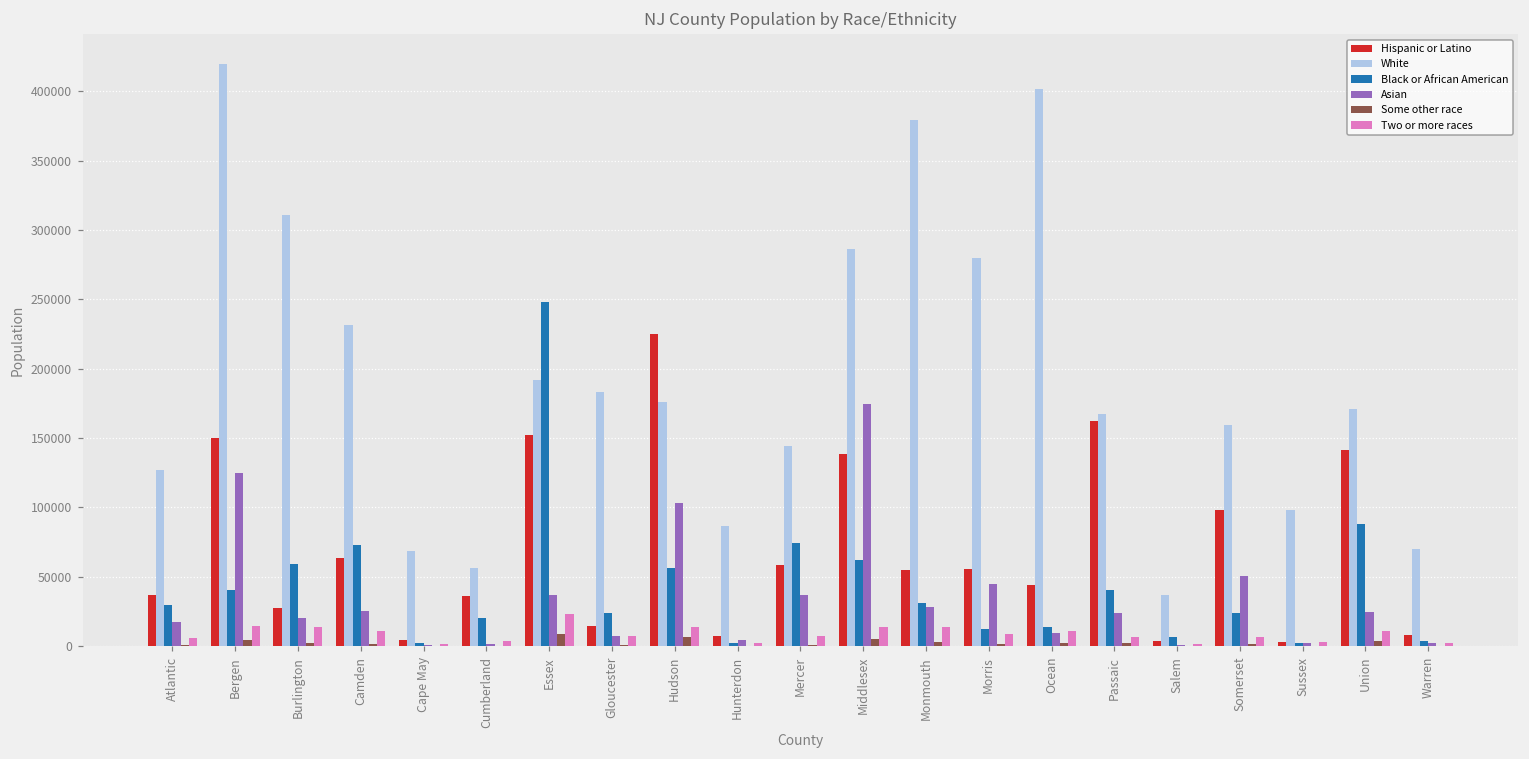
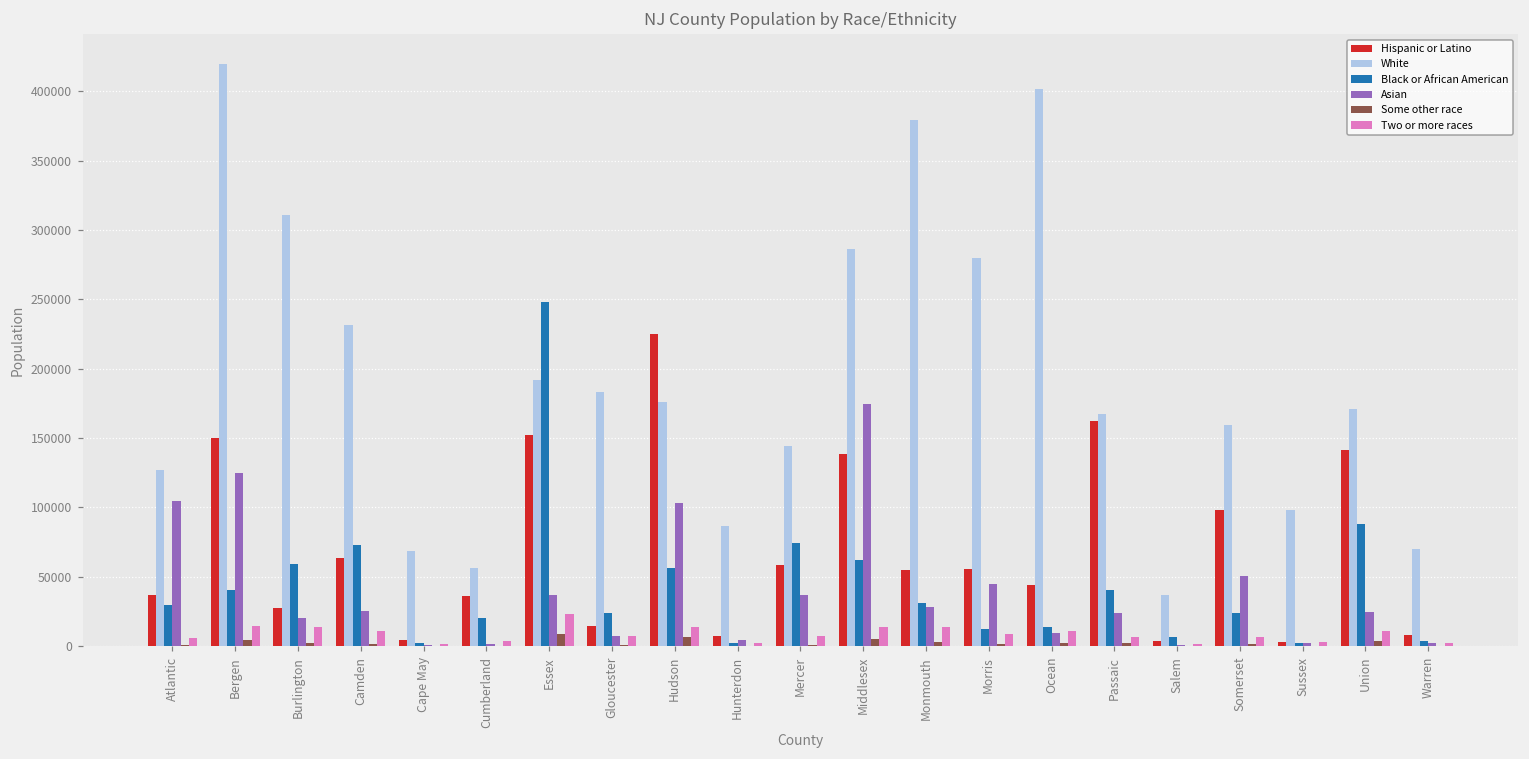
  {
    "Hispanic or Latino": {
      "Atlantic": 37000,
      "Bergen": 150000,
      "Burlington": 27000,
      "Camden": 63000,
      "Cape May": 5000,
      "Cumberland": 36000,
      "Essex": 152000,
      "Gloucester": 14000,
      "Hudson": 225000,
      "Hunterdon": 7000,
      "Mercer": 58000,
      "Middlesex": 138000,
      "Monmouth": 55000,
      "Morris": 55000,
      "Ocean": 44000,
      "Passaic": 162000,
      "Salem": 4000,
      "Somerset": 98000,
      "Sussex": 3000,
      "Union": 141000,
      "Warren": 8000
    },
    "White": {
      "Atlantic": 127000,
      "Bergen": 420000,
      "Burlington": 311000,
      "Camden": 232000,
      "Cape May": 69000,
      "Cumberland": 56000,
      "Essex": 192000,
      "Gloucester": 183000,
      "Hudson": 176000,
      "Hunterdon": 87000,
      "Mercer": 144000,
      "Middlesex": 286000,
      "Monmouth": 379000,
      "Morris": 280000,
      "Ocean": 402000,
      "Passaic": 168000,
      "Salem": 37000,
      "Somerset": 159000,
      "Sussex": 98000,
      "Union": 171000,
      "Warren": 70000
    },
    "Black or African American": {
      "Atlantic": 30000,
      "Bergen": 40000,
      "Burlington": 59000,
      "Camden": 73000,
      "Cape May": 3000,
      "Cumberland": 20000,
      "Essex": 248000,
      "Gloucester": 24000,
      "Hudson": 57000,
      "Hunterdon": 3000,
      "Mercer": 75000,
      "Middlesex": 62000,
      "Monmouth": 31000,
      "Morris": 12000,
      "Ocean": 14000,
      "Passaic": 41000,
      "Salem": 7000,
      "Somerset": 24000,
      "Sussex": 2000,
      "Union": 88000,
      "Warren": 4000
    },
    "Asian": {
-     "Atlantic": 17000,
+     "Atlantic": 105000,
      "Bergen": 125000,
      "Burlington": 20000,
      "Camden": 25000,
      "Essex": 37000,
      "Gloucester": 7000,
      "Hudson": 103000,
      "Hunterdon": 4000,
      "Mercer": 37000,
      "Middlesex": 174000,
      "Monmouth": 29000,
      "Morris": 45000,
      "Ocean": 9000,
      "Passaic": 24000,
      "Somerset": 50000,
      "Sussex": 2000,
      "Union": 25000,
      "Warren": 2000
    },
    "Some other race": {
      "Bergen": 4000,
      "Burlington": 2000,
      "Essex": 9000,
      "Hudson": 7000,
      "Middlesex": 5000,
      "Monmouth": 3000,
      "Ocean": 2000,
      "Passaic": 2000,
      "Union": 4000
    },
    "Two or more races": {
      "Atlantic": 6000,
      "Bergen": 15000,
      "Burlington": 14000,
      "Camden": 11000,
      "Cumberland": 3000,
      "Essex": 23000,
      "Gloucester": 7000,
      "Hudson": 14000,
      "Hunterdon": 2000,
      "Mercer": 7000,
      "Middlesex": 14000,
      "Monmouth": 14000,
      "Morris": 9000,
      "Ocean": 11000,
      "Passaic": 7000,
      "Somerset": 6000,
      "Sussex": 3000,
      "Union": 11000,
      "Warren": 3000
    }
  }
